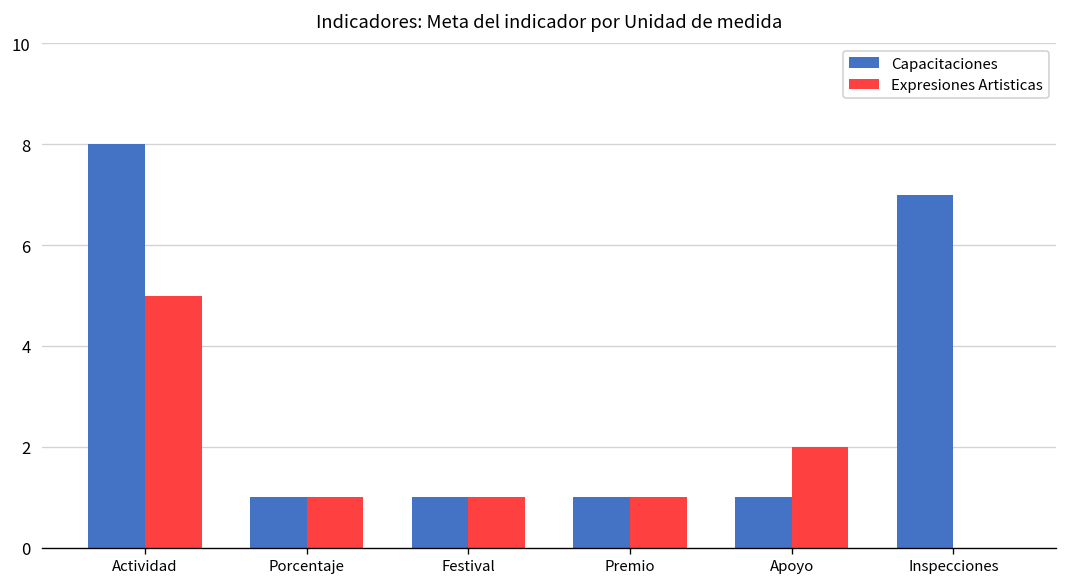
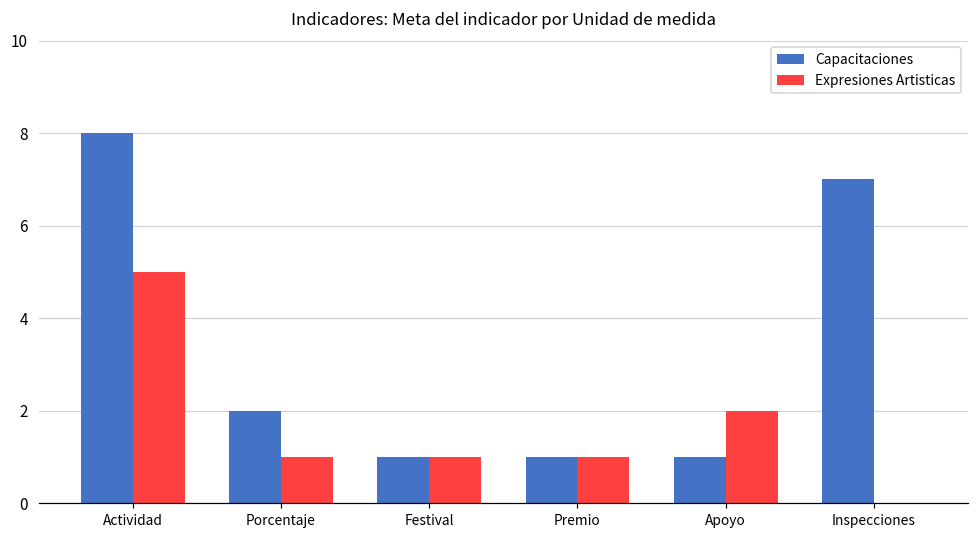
  {
    "Capacitaciones": {
      "Actividad": 8,
-     "Porcentaje": 1,
+     "Porcentaje": 2,
      "Festival": 1,
      "Premio": 1,
      "Apoyo": 1,
      "Inspecciones": 7
    },
    "Expresiones Artisticas": {
      "Actividad": 5,
      "Porcentaje": 1,
      "Festival": 1,
      "Premio": 1,
      "Apoyo": 2,
      "Inspecciones": 0
    }
  }
